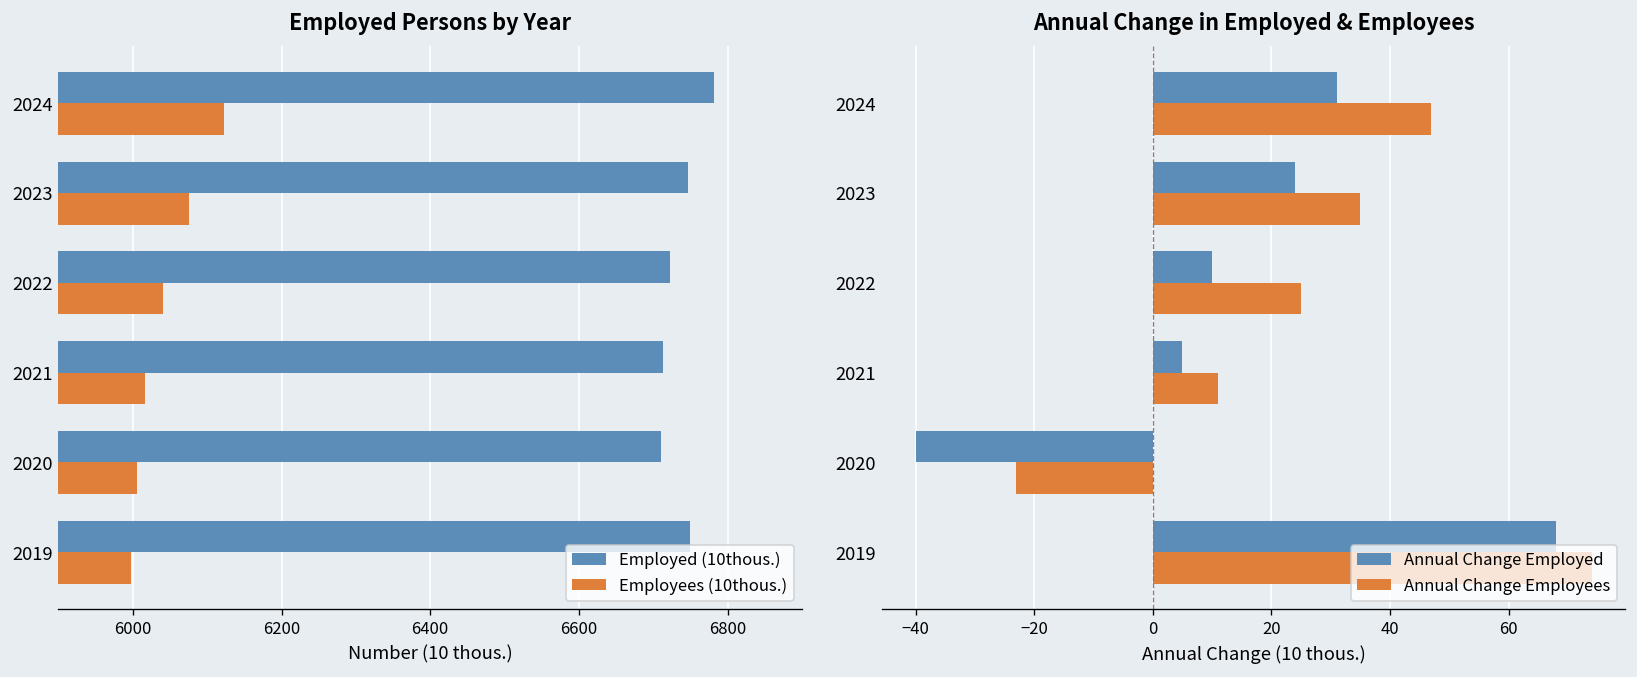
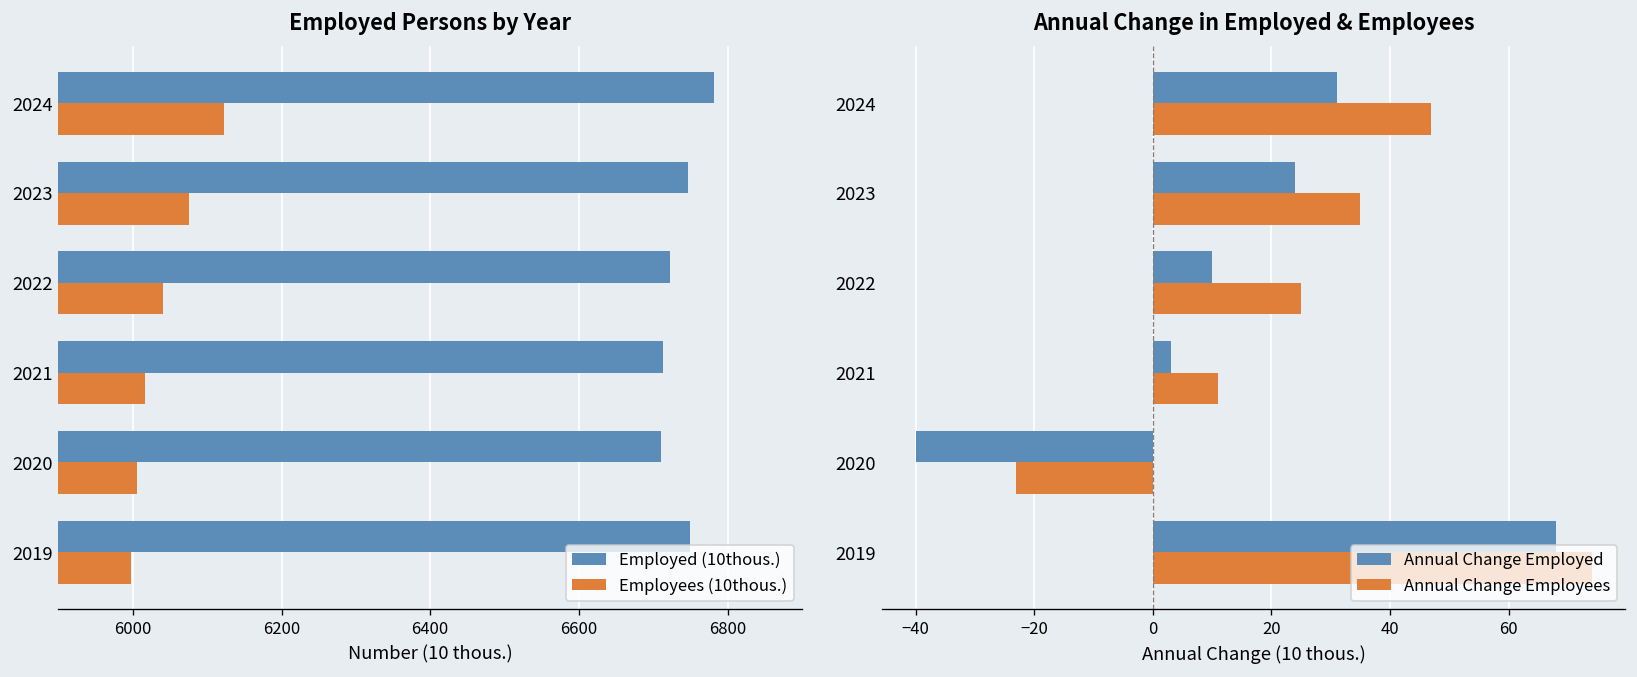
  {
    "Employed Persons by Year": {
      "Employed (10thous.)": {
        "2024": 6780,
        "2023": 6750,
        "2022": 6720,
        "2021": 6710,
        "2020": 6710,
        "2019": 6750
      },
      "Employees (10thous.)": {
        "2024": 6120,
        "2023": 6080,
        "2022": 6040,
        "2021": 6020,
        "2020": 6010,
        "2019": 6000
      }
    },
    "Annual Change in Employed & Employees": {
      "Annual Change Employed": {
        "2024": 31,
        "2023": 24,
        "2022": 10,
-       "2021": 5,
+       "2021": 3,
        "2020": -40,
        "2019": 68
      },
      "Annual Change Employees": {
        "2024": 47,
        "2023": 35,
        "2022": 25,
        "2021": 11,
        "2020": -23
      }
    }
  }
